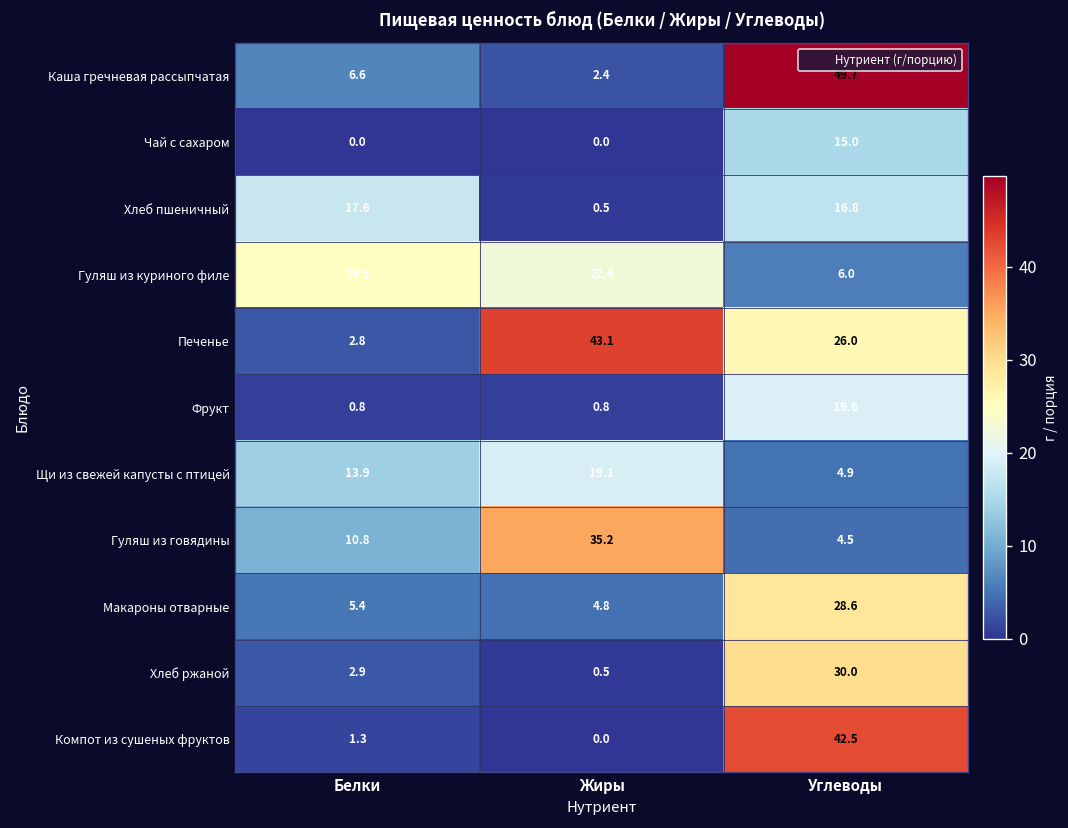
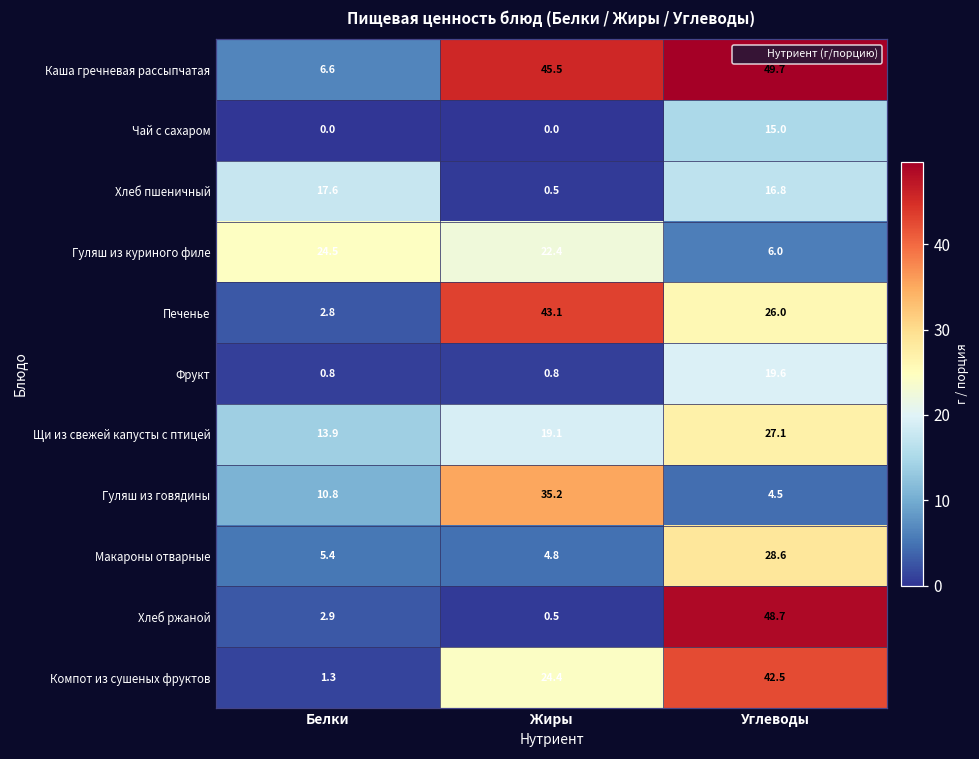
  {
    "Каша гречневая рассыпчатая": {
      "Белки": 6.6,
-     "Жиры": 2.4
+     "Жиры": 45.5
    },
    "Чай с сахаром": {
      "Белки": 0.0,
      "Жиры": 0.0,
      "Углеводы": 15.0
    },
    "Хлеб пшеничный": {
      "Белки": 17.6,
      "Жиры": 0.5,
      "Углеводы": 16.8
    },
    "Гуляш из куриного филе": {
      "Белки": 24.5,
      "Углеводы": 6.0
    },
    "Печенье": {
      "Белки": 2.8,
      "Жиры": 43.1,
      "Углеводы": 26.0
    },
    "Фрукт": {
      "Белки": 0.8,
      "Жиры": 0.8
    },
    "Щи из свежей капусты с птицей": {
      "Белки": 13.9,
-     "Углеводы": 4.9
+     "Углеводы": 27.1
    },
    "Гуляш из говядины": {
      "Белки": 10.8,
      "Жиры": 35.2,
      "Углеводы": 4.5
    },
    "Макароны отварные": {
      "Белки": 5.4,
      "Жиры": 4.8,
      "Углеводы": 28.6
    },
    "Хлеб ржаной": {
      "Белки": 2.9,
      "Жиры": 0.5,
-     "Углеводы": 30.0
+     "Углеводы": 48.7
    },
    "Компот из сушеных фруктов": {
      "Белки": 1.3,
-     "Жиры": 0.0,
+     "Жиры": 24.4,
      "Углеводы": 42.5
    }
  }
